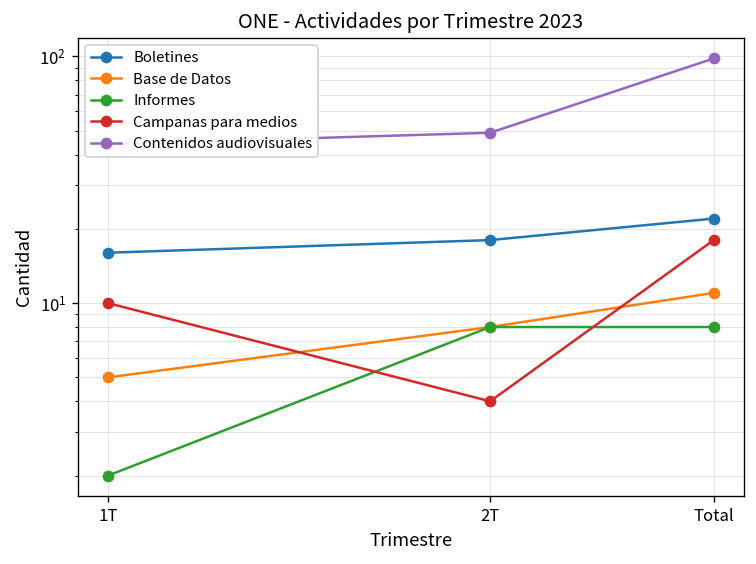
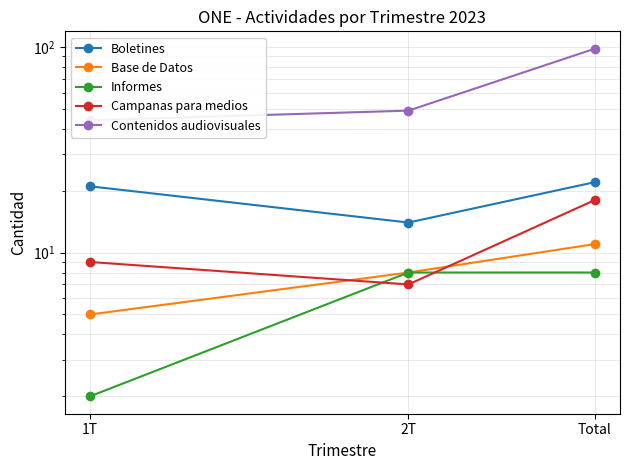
  {
    "Boletines": {
-     "1T": 16,
-     "2T": 18,
+     "1T": 21,
+     "2T": 14,
      "Total": 22
    },
    "Base de Datos": {
      "1T": 5,
      "Total": 11
    },
    "Informes": {
      "1T": 2,
      "Total": 8
    },
    "Campanas para medios": {
-     "1T": 10,
-     "2T": 4,
+     "1T": 9,
+     "2T": 7,
      "Total": 18
    },
    "Contenidos audiovisuales": {
      "2T": 49,
      "Total": 100
    }
  }
